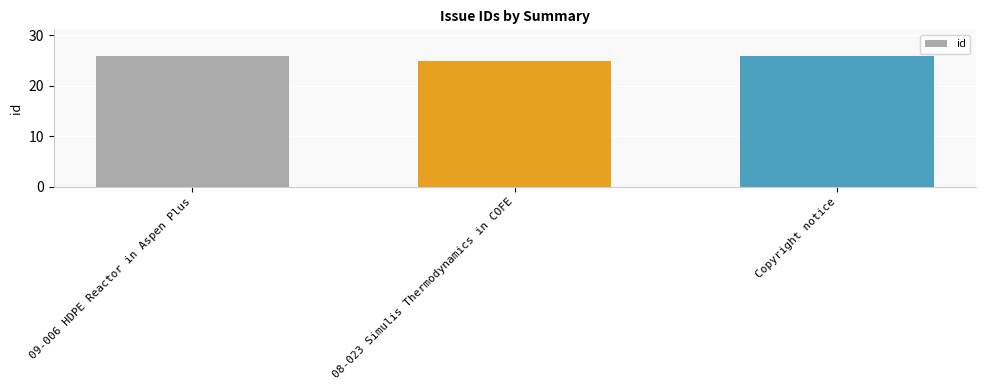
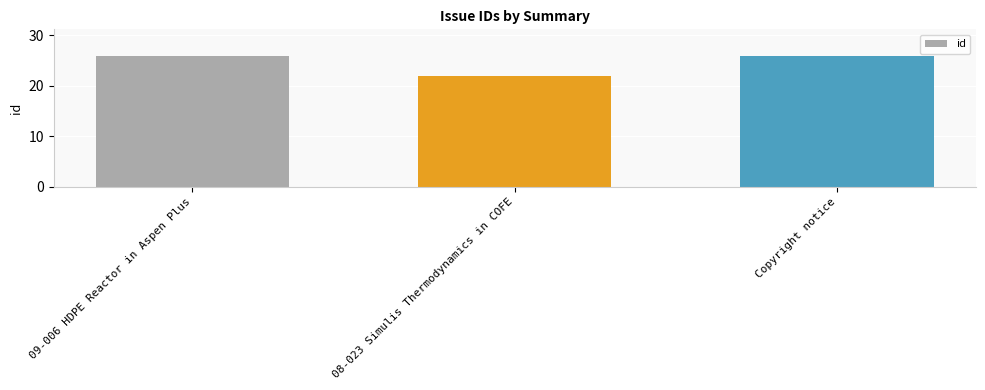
  {
    "09-006 HDPE Reactor in Aspen Plus": 26,
-   "08-023 Simulis Thermodynamics in COFE": 25,
+   "08-023 Simulis Thermodynamics in COFE": 22,
    "Copyright notice": 26
  }
